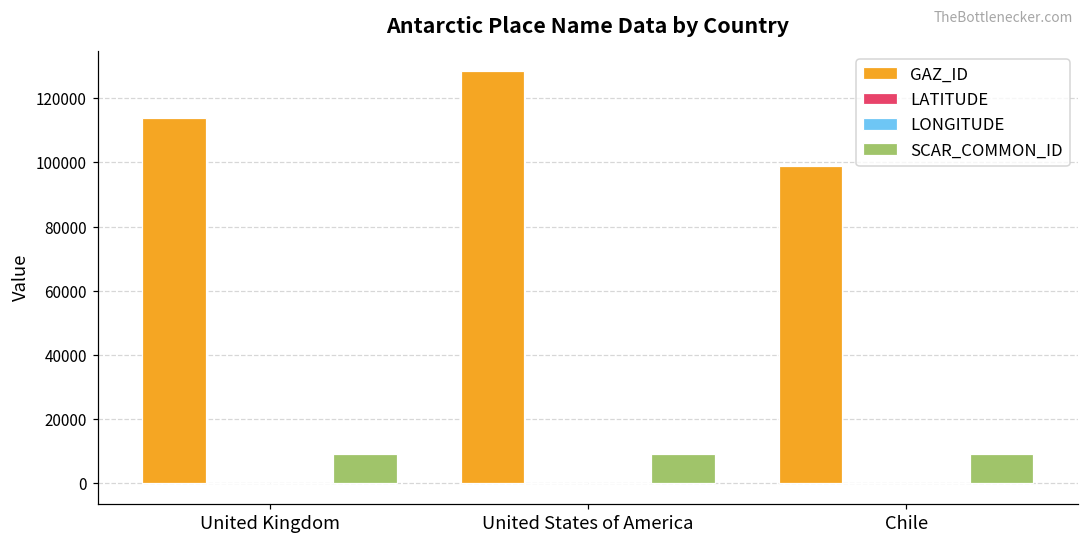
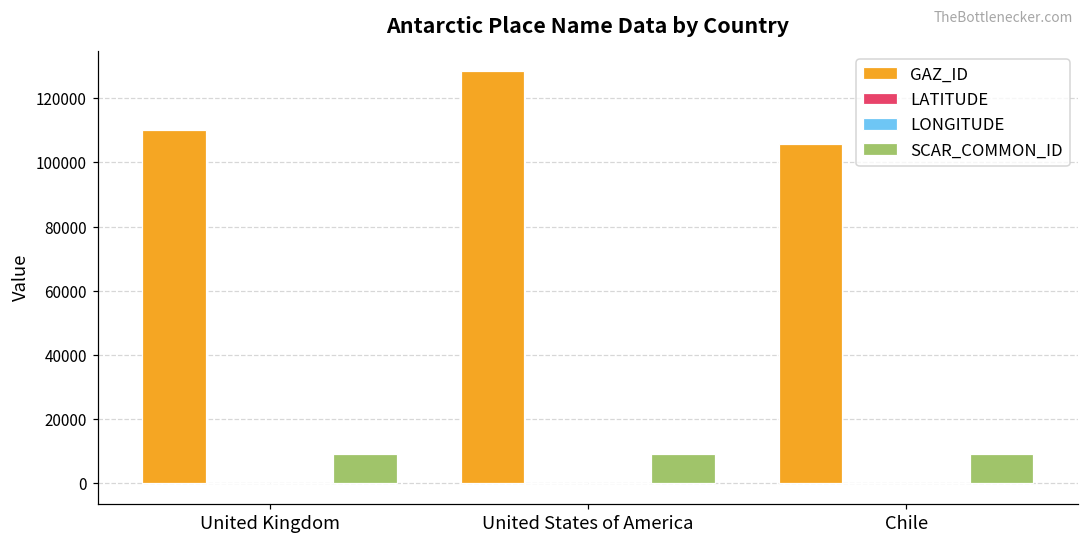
  {
    "GAZ_ID": {
-     "United Kingdom": 114000,
+     "United Kingdom": 110000,
      "United States of America": 128000,
-     "Chile": 99000
+     "Chile": 106000
    },
    "SCAR_COMMON_ID": {
      "United Kingdom": 9000,
      "United States of America": 9000,
      "Chile": 9000
    }
  }
